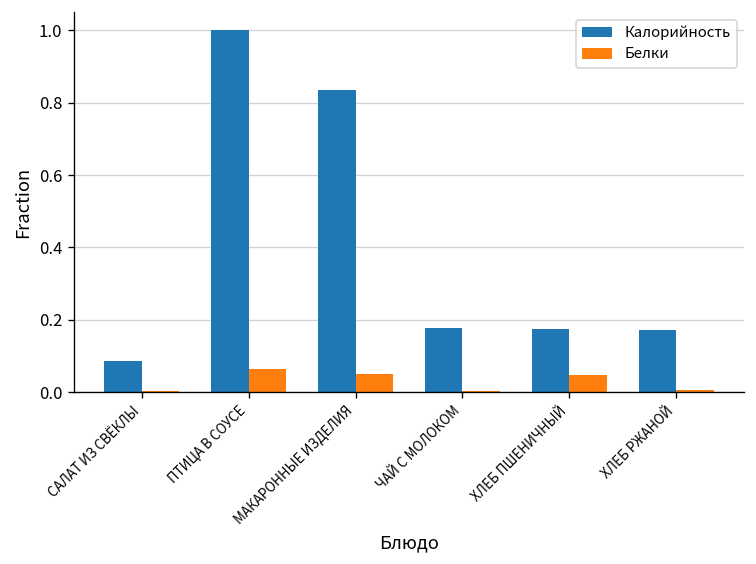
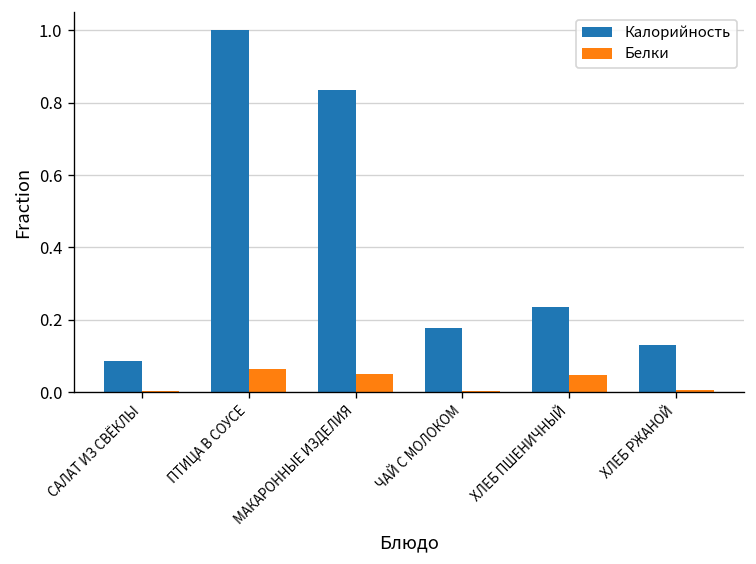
  {
    "Калорийность": {
      "САЛАТ ИЗ СВЁКЛЫ": 0.09,
      "ПТИЦА В СОУСЕ": 1.00,
      "МАКАРОННЫЕ ИЗДЕЛИЯ": 0.83,
      "ЧАЙ С МОЛОКОМ": 0.18,
-     "ХЛЕБ ПШЕНИЧНЫЙ": 0.17,
-     "ХЛЕБ РЖАНОЙ": 0.17
+     "ХЛЕБ ПШЕНИЧНЫЙ": 0.24,
+     "ХЛЕБ РЖАНОЙ": 0.13
    },
    "Белки": {
      "ПТИЦА В СОУСЕ": 0.06,
      "МАКАРОННЫЕ ИЗДЕЛИЯ": 0.05,
      "ХЛЕБ ПШЕНИЧНЫЙ": 0.05
    }
  }
